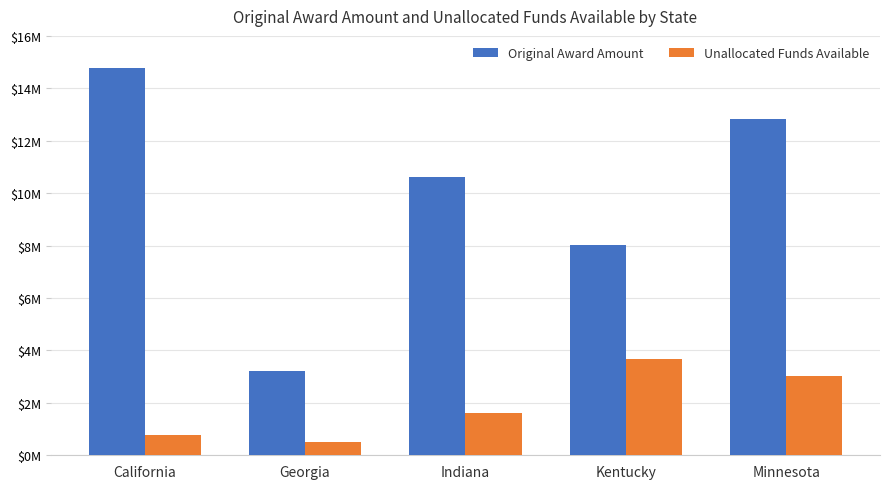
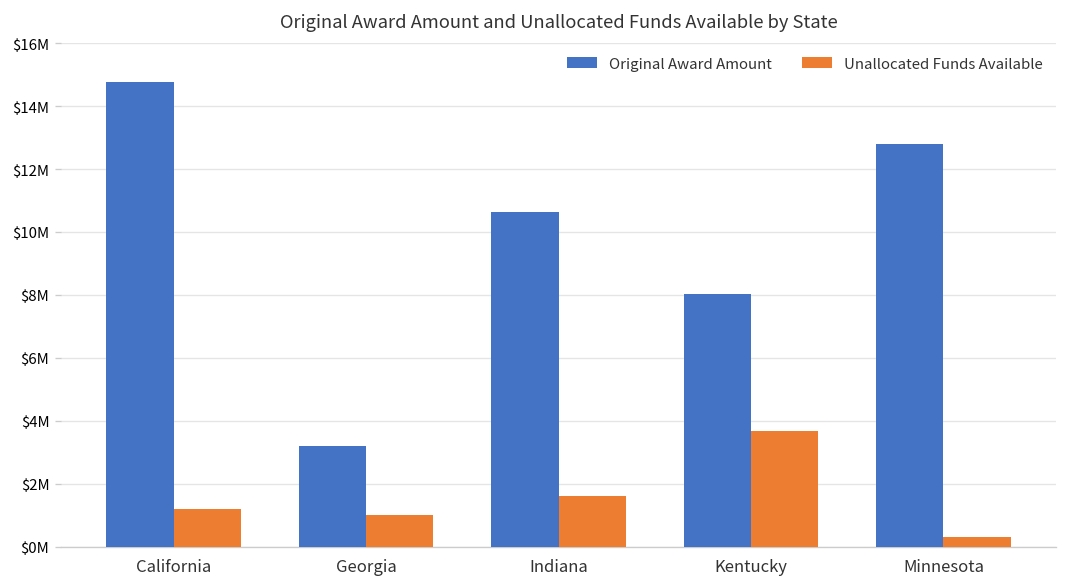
  {
    "Original Award Amount": {
      "California": "$14800000",
      "Georgia": "$3200000",
      "Indiana": "$10600000",
      "Kentucky": "$8000000",
      "Minnesota": "$12800000"
    },
    "Unallocated Funds Available": {
-     "California": "$800000",
-     "Georgia": "$500000",
+     "California": "$1200000",
+     "Georgia": "$1000000",
      "Indiana": "$1600000",
      "Kentucky": "$3700000",
-     "Minnesota": "$3000000"
+     "Minnesota": "$300000"
    }
  }
